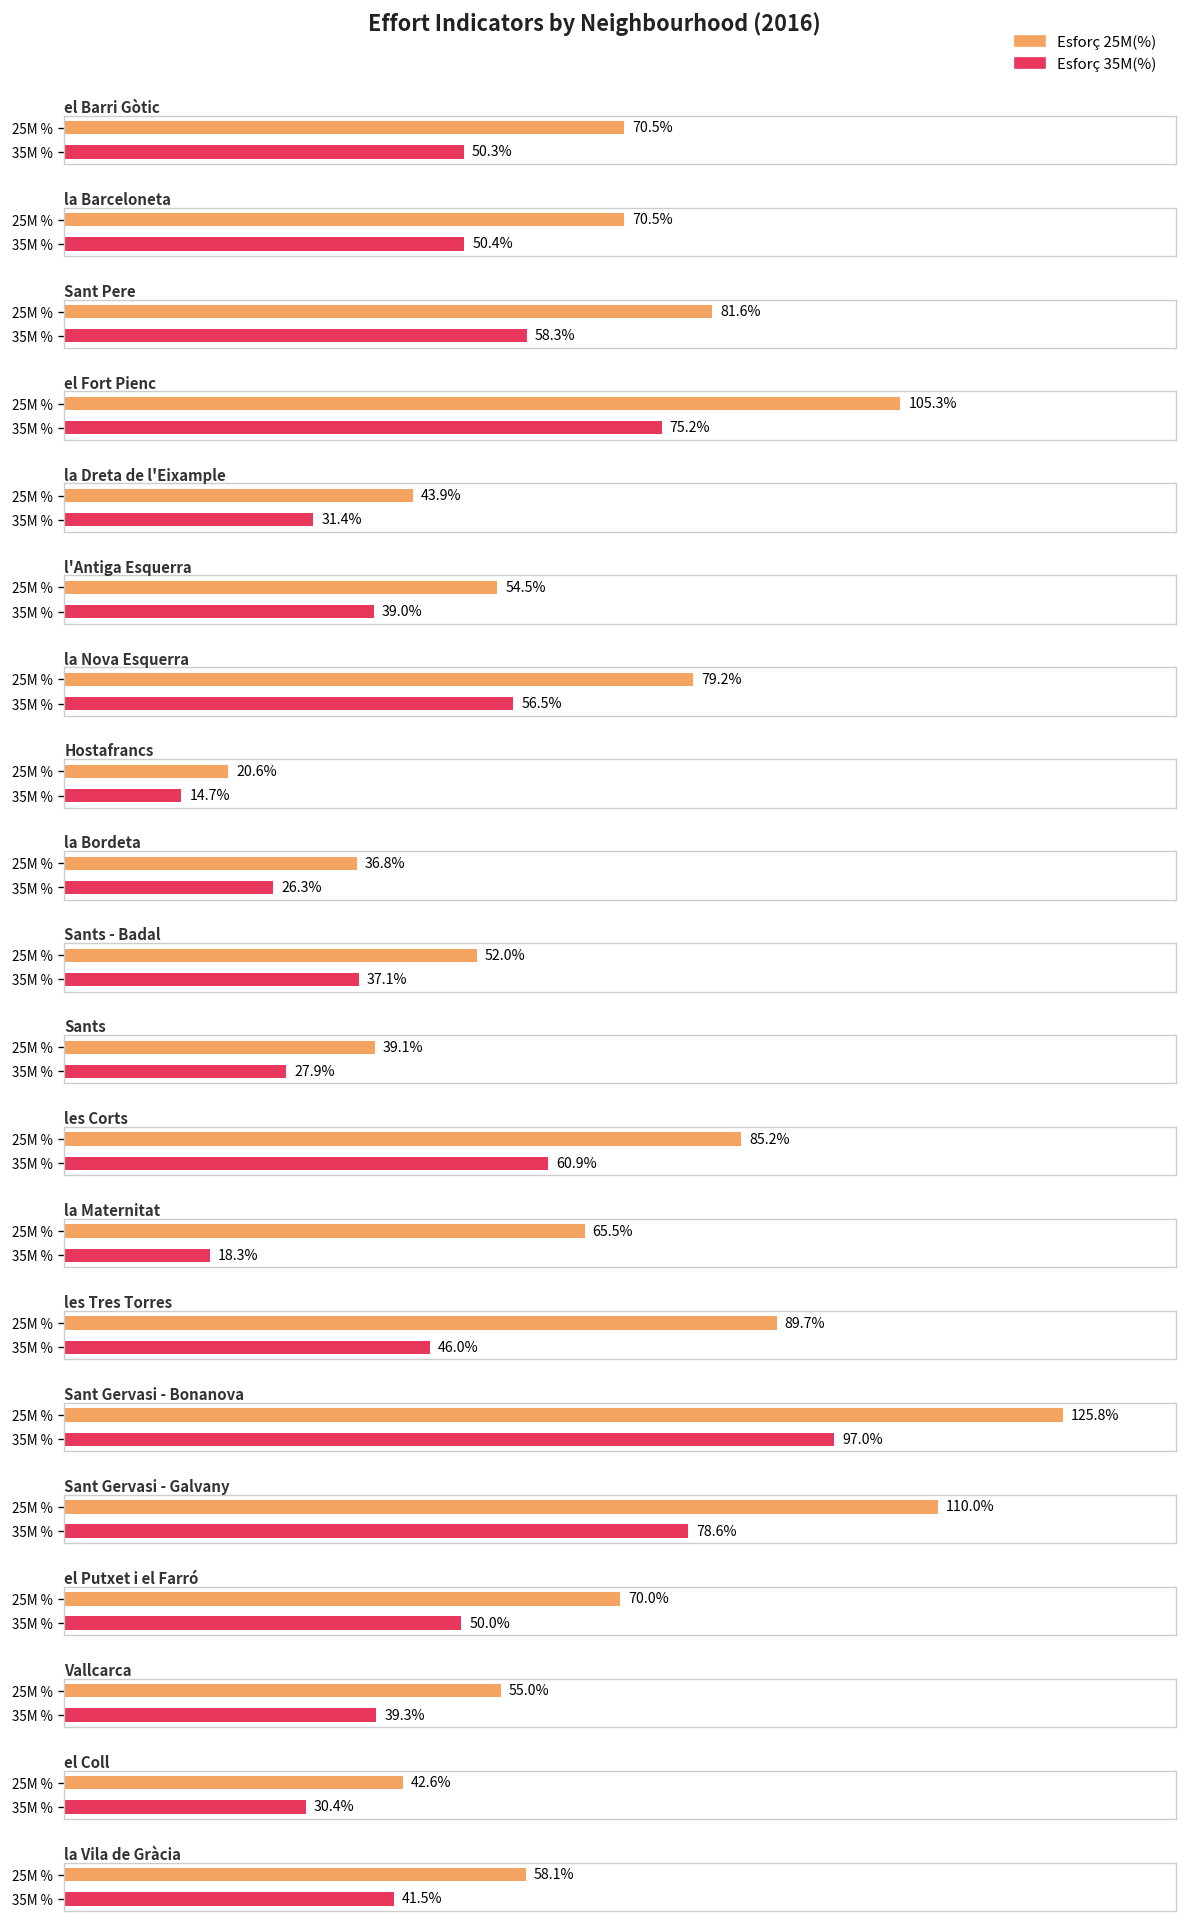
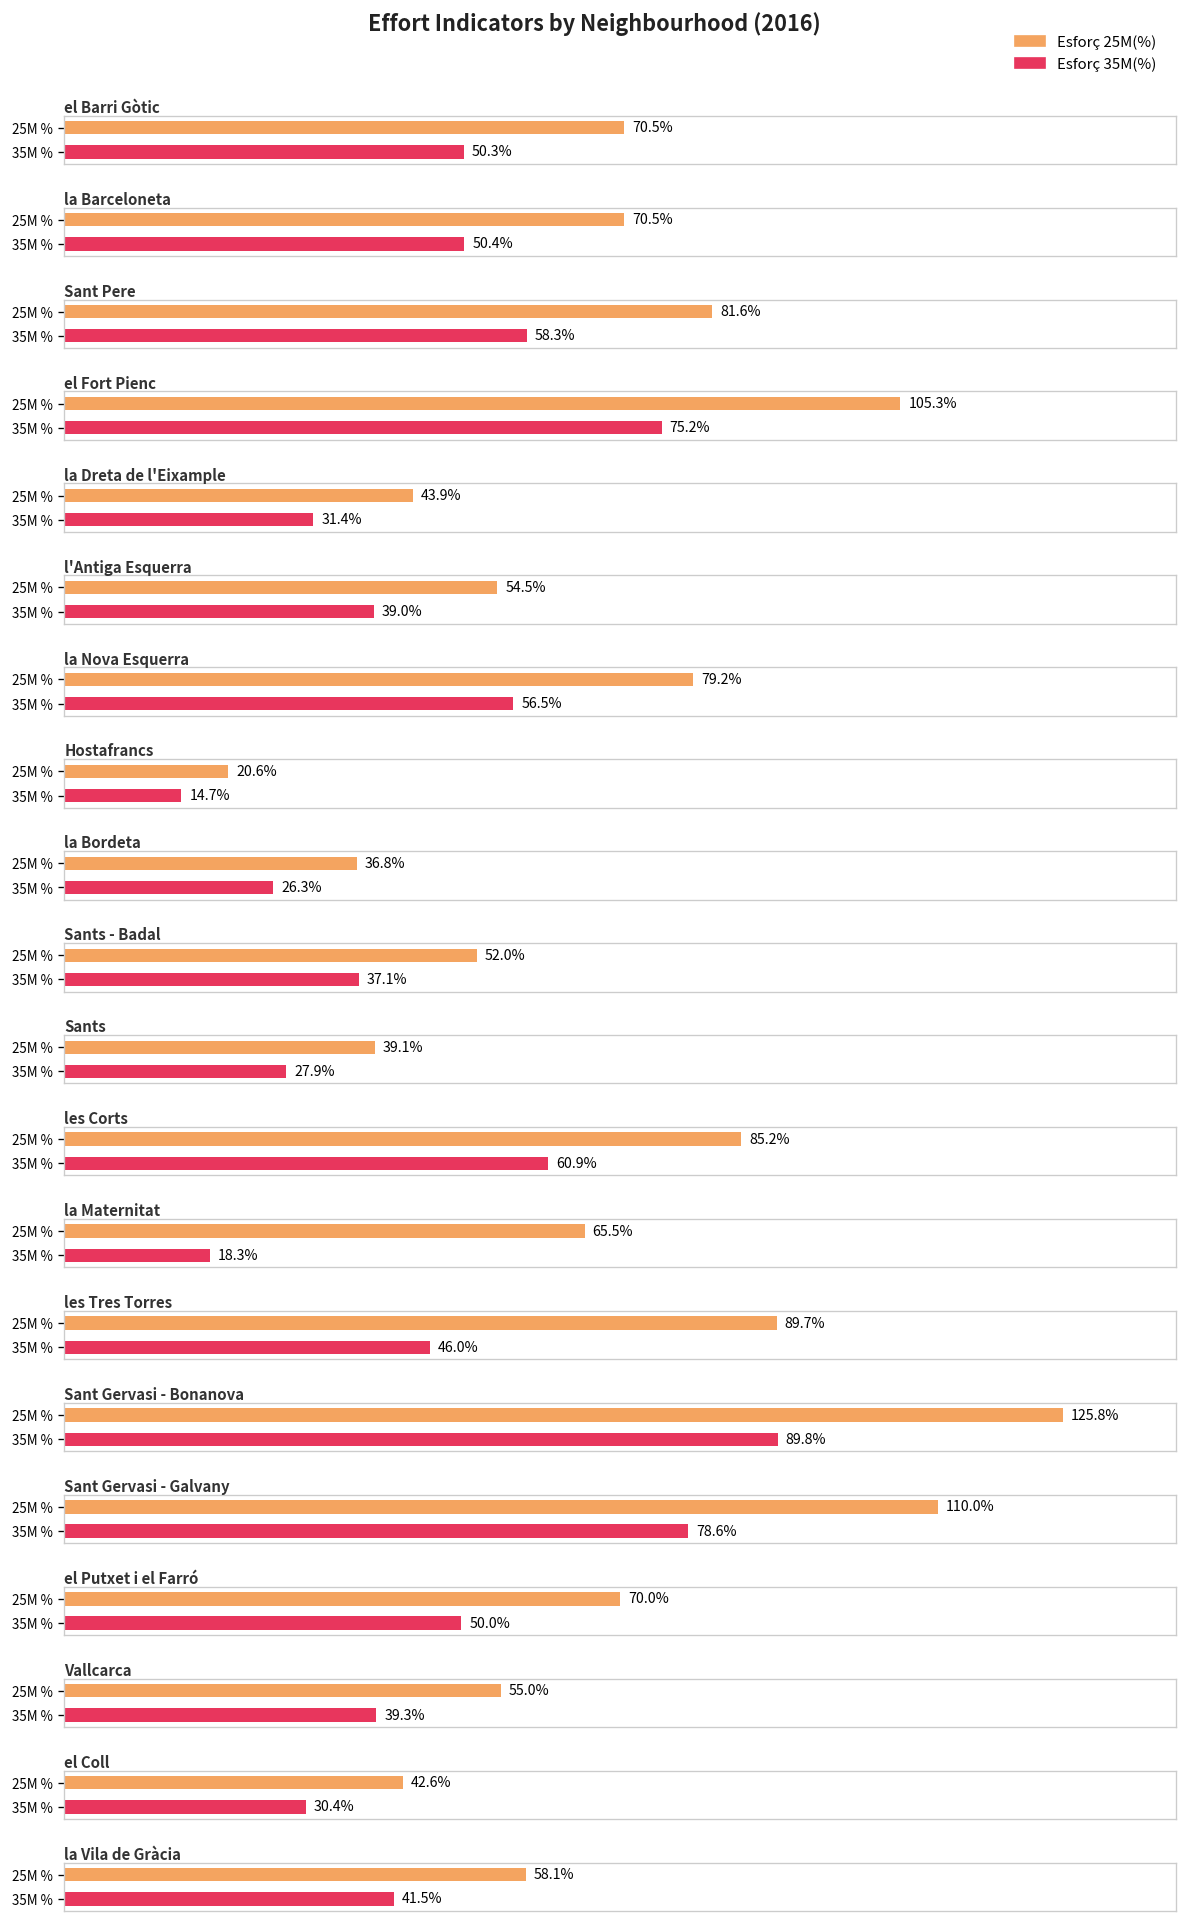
  {
    "el Barri Gòtic": {
      "25M %": "70.5%",
      "35M %": "50.3%"
    },
    "la Barceloneta": {
      "25M %": "70.5%",
      "35M %": "50.4%"
    },
    "Sant Pere": {
      "25M %": "81.6%",
      "35M %": "58.3%"
    },
    "el Fort Pienc": {
      "25M %": "105.3%",
      "35M %": "75.2%"
    },
    "la Dreta de l'Eixample": {
      "25M %": "43.9%",
      "35M %": "31.4%"
    },
    "l'Antiga Esquerra": {
      "25M %": "54.5%",
      "35M %": "39.0%"
    },
    "la Nova Esquerra": {
      "25M %": "79.2%",
      "35M %": "56.5%"
    },
    "Hostafrancs": {
      "25M %": "20.6%",
      "35M %": "14.7%"
    },
    "la Bordeta": {
      "25M %": "36.8%",
      "35M %": "26.3%"
    },
    "Sants - Badal": {
      "25M %": "52.0%",
      "35M %": "37.1%"
    },
    "Sants": {
      "25M %": "39.1%",
      "35M %": "27.9%"
    },
    "les Corts": {
      "25M %": "85.2%",
      "35M %": "60.9%"
    },
    "la Maternitat": {
      "25M %": "65.5%",
      "35M %": "18.3%"
    },
    "les Tres Torres": {
      "25M %": "89.7%",
      "35M %": "46.0%"
    },
    "Sant Gervasi - Bonanova": {
      "25M %": "125.8%",
-     "35M %": "97.0%"
+     "35M %": "89.8%"
    },
    "Sant Gervasi - Galvany": {
      "25M %": "110.0%",
      "35M %": "78.6%"
    },
    "el Putxet i el Farró": {
      "25M %": "70.0%",
      "35M %": "50.0%"
    },
    "Vallcarca": {
      "25M %": "55.0%",
      "35M %": "39.3%"
    },
    "el Coll": {
      "25M %": "42.6%",
      "35M %": "30.4%"
    },
    "la Vila de Gràcia": {
      "25M %": "58.1%",
      "35M %": "41.5%"
    }
  }
